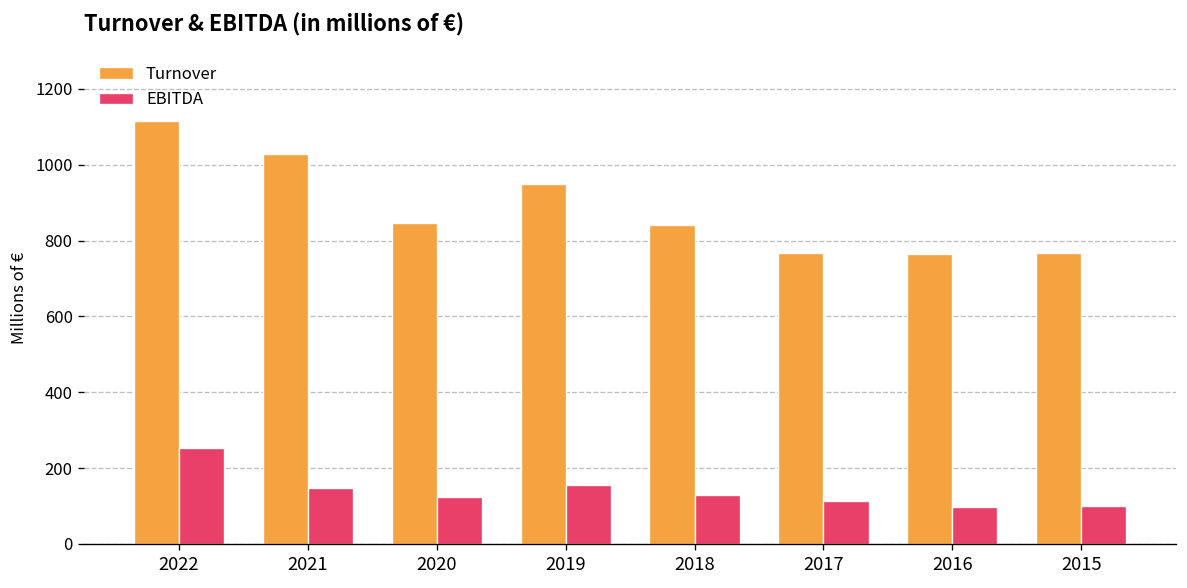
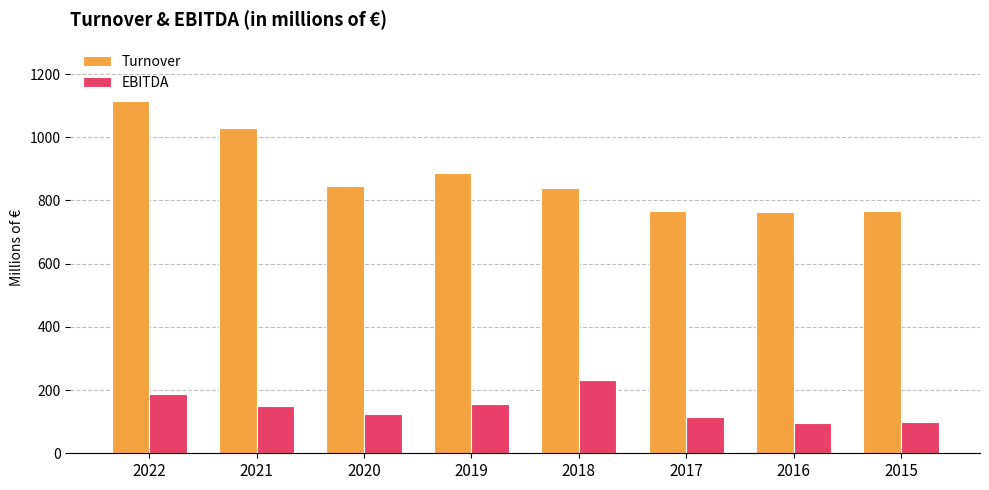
  {
    "Turnover": {
      "2022": 1120,
      "2021": 1030,
      "2020": 850,
-     "2019": 950,
+     "2019": 890,
      "2018": 840,
      "2017": 770,
      "2016": 760,
      "2015": 770
    },
    "EBITDA": {
-     "2022": 250,
+     "2022": 190,
      "2021": 150,
      "2020": 120,
      "2019": 160,
-     "2018": 130,
+     "2018": 230,
      "2017": 110,
      "2016": 100,
      "2015": 100
    }
  }
